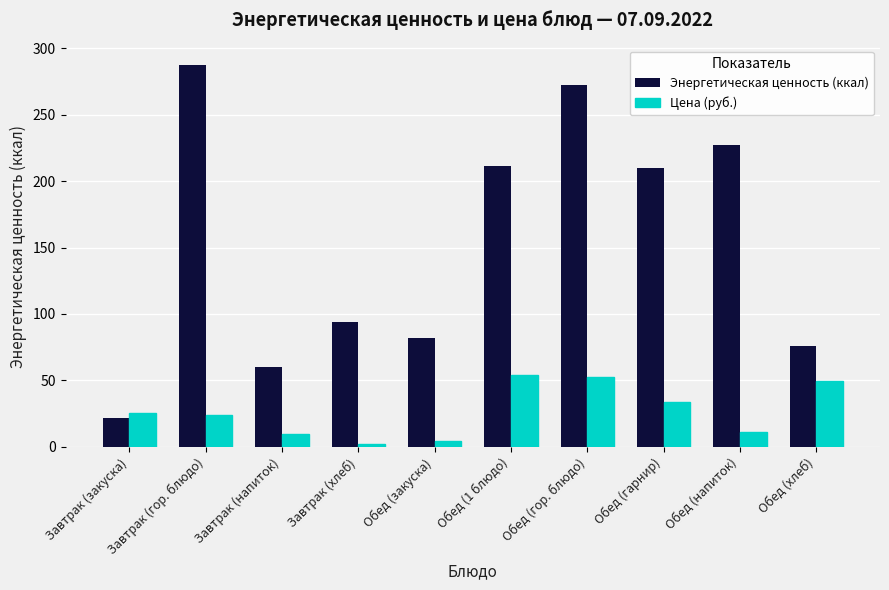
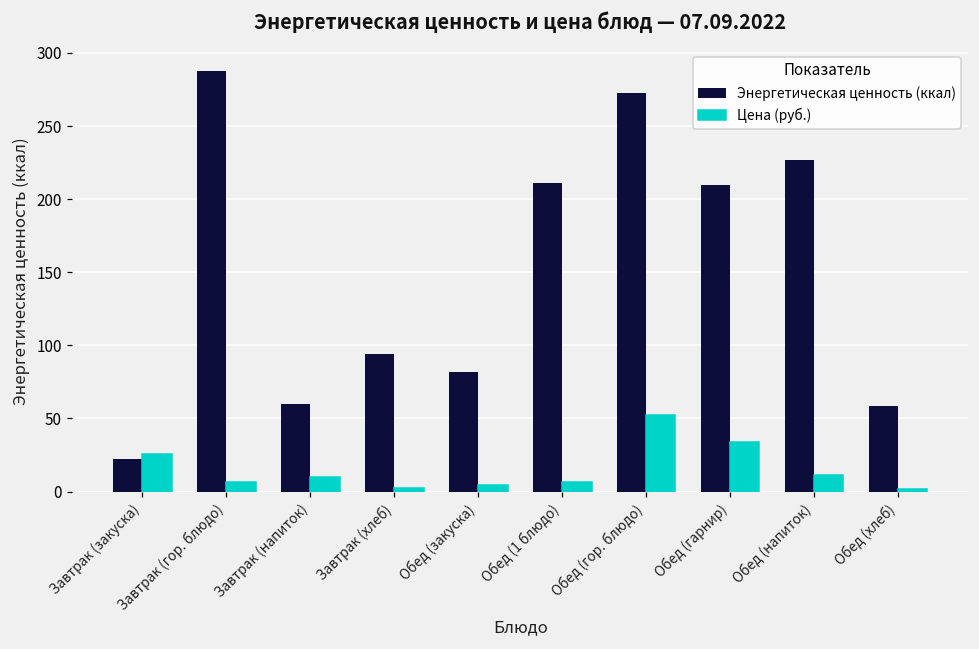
  {
    "Энергетическая ценность (ккал)": {
      "Завтрак (закуска)": 22,
      "Завтрак (гор. блюдо)": 288,
      "Завтрак (напиток)": 60,
      "Завтрак (хлеб)": 94,
      "Обед (закуска)": 82,
      "Обед (1 блюдо)": 211,
      "Обед (гор. блюдо)": 272,
      "Обед (гарнир)": 210,
      "Обед (напиток)": 227,
-     "Обед (хлеб)": 76
+     "Обед (хлеб)": 59
    },
    "Цена (руб.)": {
      "Завтрак (закуска)": 26,
-     "Завтрак (гор. блюдо)": 24,
+     "Завтрак (гор. блюдо)": 6,
      "Завтрак (напиток)": 10,
      "Завтрак (хлеб)": 3,
      "Обед (закуска)": 5,
-     "Обед (1 блюдо)": 54,
+     "Обед (1 блюдо)": 7,
      "Обед (гор. блюдо)": 53,
      "Обед (гарнир)": 34,
      "Обед (напиток)": 11,
-     "Обед (хлеб)": 50
+     "Обед (хлеб)": 2
    }
  }
